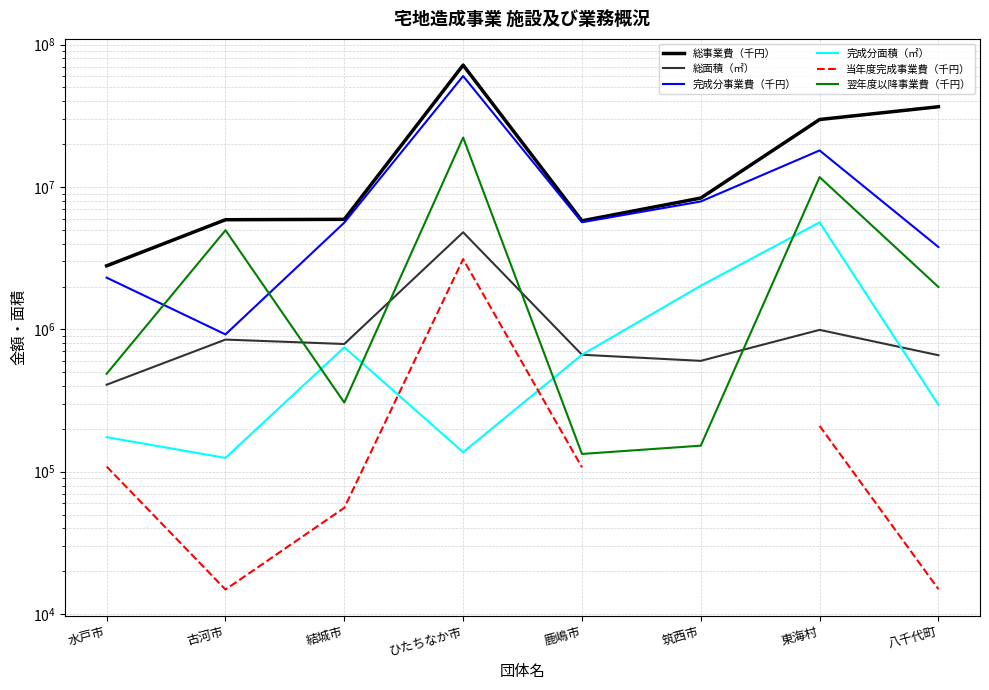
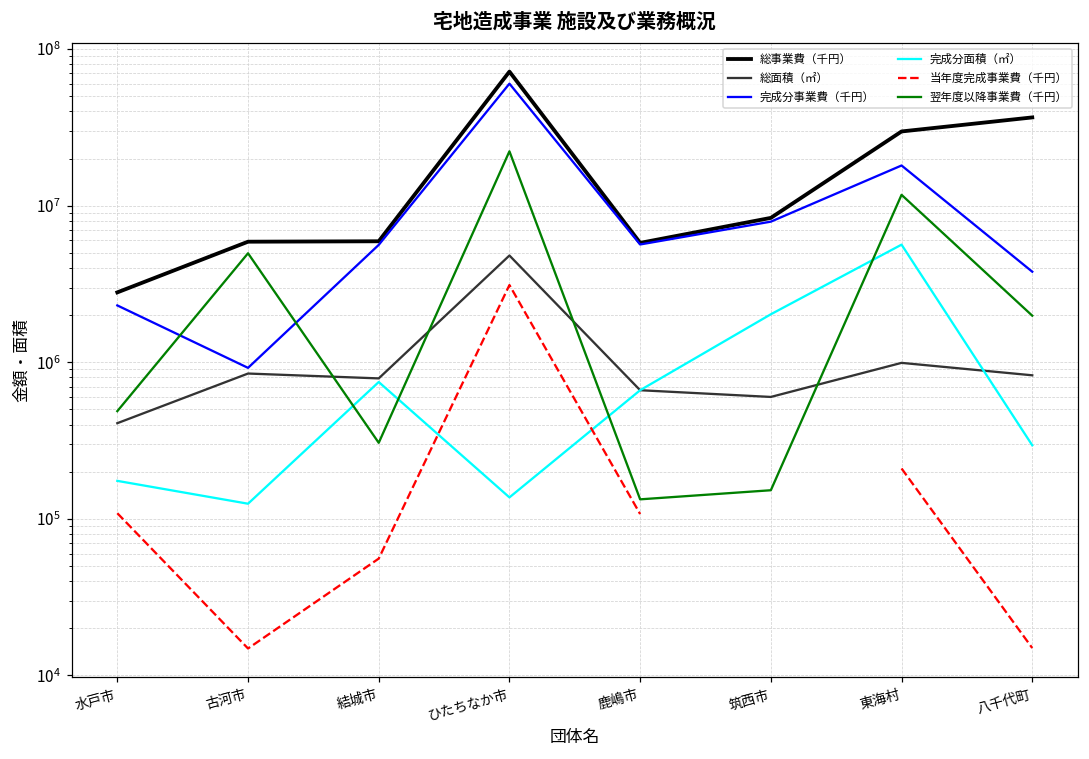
  {
    "総事業費（千円）": {
      "水戸市": 2800000,
      "古河市": 5900000,
      "結城市": 5900000,
      "ひたちなか市": 70000000,
      "筑西市": 8000000,
      "東海村": 30000000,
      "八千代町": 37000000
    },
    "総面積（㎡）": {
      "水戸市": 410000,
      "古河市": 800000,
      "結城市": 800000,
      "ひたちなか市": 4800000,
      "筑西市": 600000,
      "東海村": 1000000,
-     "八千代町": 700000
+     "八千代町": 800000
    },
    "完成分事業費（千円）": {
      "水戸市": 2300000,
      "古河市": 900000,
      "結城市": 5600000,
      "ひたちなか市": 60000000,
      "筑西市": 8000000,
      "東海村": 18000000,
      "八千代町": 3800000
    },
    "完成分面積（㎡）": {
      "水戸市": 170000,
      "古河市": 130000,
      "結城市": 700000,
      "ひたちなか市": 140000,
      "筑西市": 2000000,
      "東海村": 5600000,
      "八千代町": 300000
    },
    "当年度完成事業費（千円）": {
      "水戸市": 110000,
      "古河市": 15000,
      "結城市": 56000,
      "ひたちなか市": 3100000,
      "鹿嶋市": 110000,
      "東海村": 210000,
      "八千代町": 15000
    },
    "翌年度以降事業費（千円）": {
      "水戸市": 490000,
      "古河市": 5000000,
      "結城市": 310000,
      "ひたちなか市": 22000000,
      "鹿嶋市": 130000,
      "筑西市": 150000,
      "東海村": 12000000,
      "八千代町": 2000000
    }
  }
